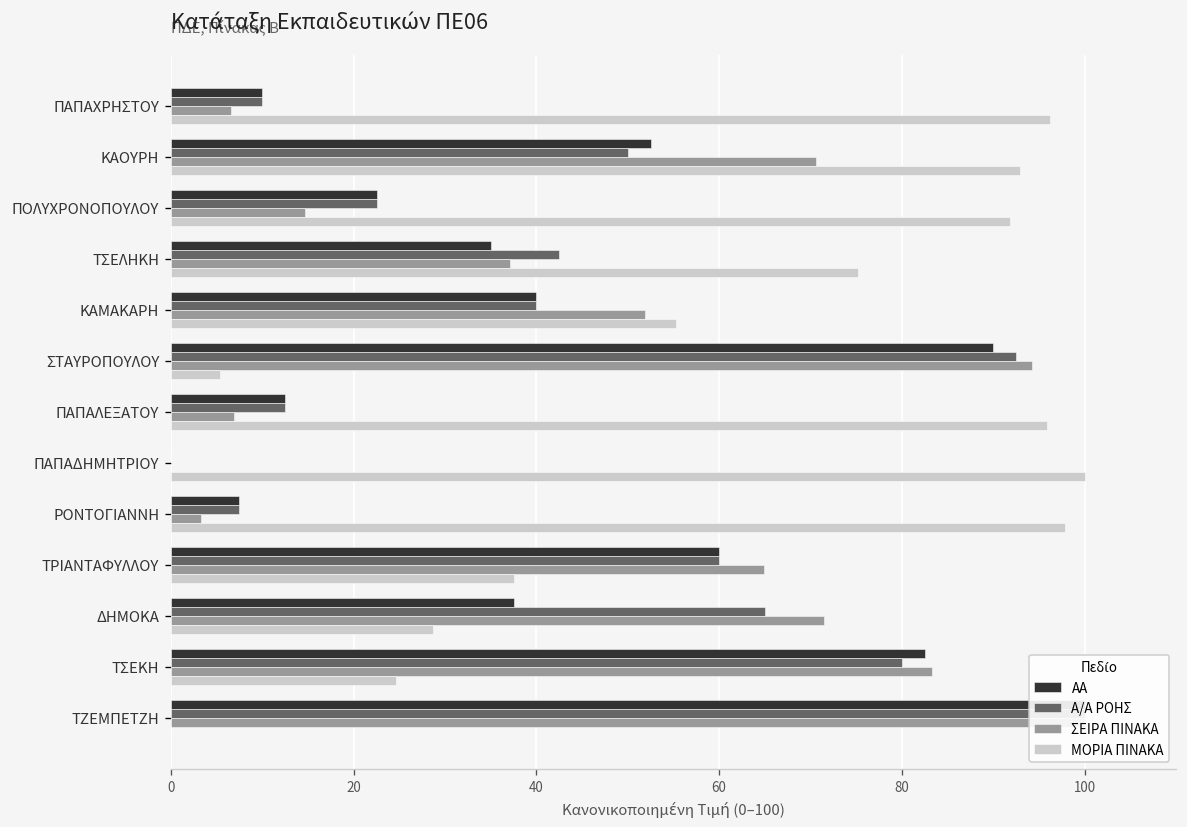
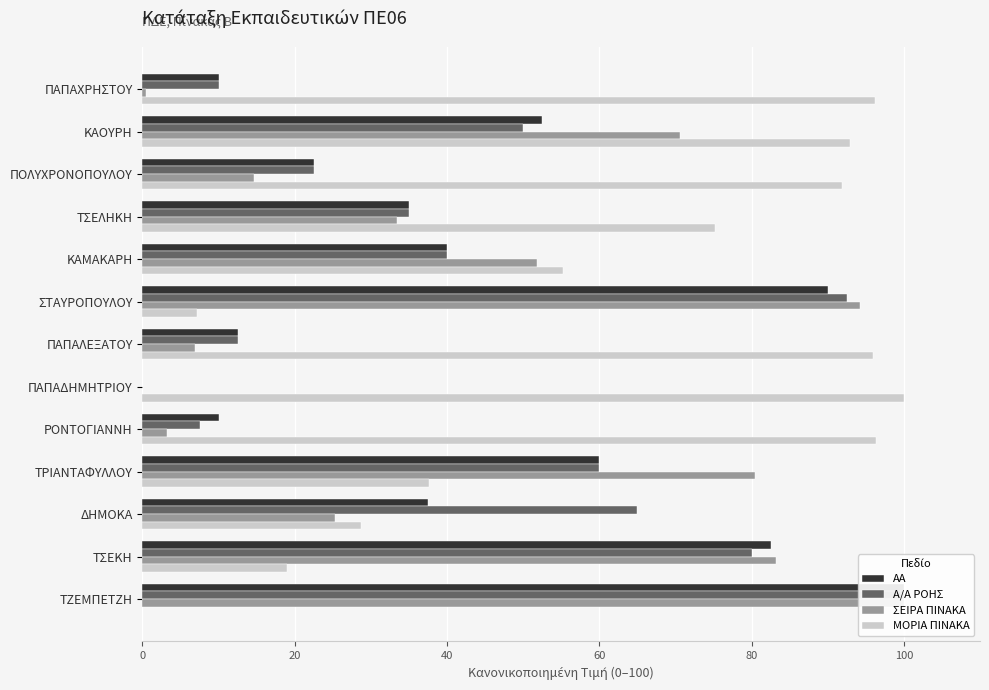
  {
    "ΑΑ": {
      "ΠΑΠΑΧΡΗΣΤΟΥ": 10,
      "ΚΑΟΥΡΗ": 53,
      "ΠΟΛΥΧΡΟΝΟΠΟΥΛΟΥ": 23,
      "ΤΣΕΛΗΚΗ": 35,
      "ΚΑΜΑΚΑΡΗ": 40,
      "ΣΤΑΥΡΟΠΟΥΛΟΥ": 90,
      "ΠΑΠΑΛΕΞΑΤΟΥ": 13,
      "ΠΑΠΑΔΗΜΗΤΡΙΟΥ": 0,
-     "ΡΟΝΤΟΓΙΑΝΝΗ": 8,
+     "ΡΟΝΤΟΓΙΑΝΝΗ": 10,
      "ΤΡΙΑΝΤΑΦΥΛΛΟΥ": 60,
      "ΔΗΜΟΚΑ": 38,
      "ΤΣΕΚΗ": 83
    },
    "Α/Α ΡΟΗΣ": {
      "ΠΑΠΑΧΡΗΣΤΟΥ": 10,
      "ΚΑΟΥΡΗ": 50,
      "ΠΟΛΥΧΡΟΝΟΠΟΥΛΟΥ": 23,
-     "ΤΣΕΛΗΚΗ": 43,
+     "ΤΣΕΛΗΚΗ": 35,
      "ΚΑΜΑΚΑΡΗ": 40,
      "ΣΤΑΥΡΟΠΟΥΛΟΥ": 93,
      "ΠΑΠΑΛΕΞΑΤΟΥ": 13,
      "ΠΑΠΑΔΗΜΗΤΡΙΟΥ": 0,
      "ΡΟΝΤΟΓΙΑΝΝΗ": 8,
      "ΤΡΙΑΝΤΑΦΥΛΛΟΥ": 60,
      "ΔΗΜΟΚΑ": 65,
      "ΤΣΕΚΗ": 80
    },
    "ΣΕΙΡΑ ΠΙΝΑΚΑ": {
-     "ΠΑΠΑΧΡΗΣΤΟΥ": 7,
+     "ΠΑΠΑΧΡΗΣΤΟΥ": 0,
      "ΚΑΟΥΡΗ": 71,
      "ΠΟΛΥΧΡΟΝΟΠΟΥΛΟΥ": 15,
-     "ΤΣΕΛΗΚΗ": 37,
+     "ΤΣΕΛΗΚΗ": 33,
      "ΚΑΜΑΚΑΡΗ": 52,
      "ΣΤΑΥΡΟΠΟΥΛΟΥ": 94,
      "ΠΑΠΑΛΕΞΑΤΟΥ": 7,
      "ΠΑΠΑΔΗΜΗΤΡΙΟΥ": 0,
      "ΡΟΝΤΟΓΙΑΝΝΗ": 3,
-     "ΤΡΙΑΝΤΑΦΥΛΛΟΥ": 65,
-     "ΔΗΜΟΚΑ": 71,
+     "ΤΡΙΑΝΤΑΦΥΛΛΟΥ": 80,
+     "ΔΗΜΟΚΑ": 25,
      "ΤΣΕΚΗ": 83
    },
    "ΜΟΡΙΑ ΠΙΝΑΚΑ": {
      "ΠΑΠΑΧΡΗΣΤΟΥ": 96,
      "ΚΑΟΥΡΗ": 93,
      "ΠΟΛΥΧΡΟΝΟΠΟΥΛΟΥ": 92,
      "ΤΣΕΛΗΚΗ": 75,
      "ΚΑΜΑΚΑΡΗ": 55,
-     "ΣΤΑΥΡΟΠΟΥΛΟΥ": 5,
+     "ΣΤΑΥΡΟΠΟΥΛΟΥ": 7,
      "ΠΑΠΑΛΕΞΑΤΟΥ": 96,
      "ΠΑΠΑΔΗΜΗΤΡΙΟΥ": 100,
-     "ΡΟΝΤΟΓΙΑΝΝΗ": 98,
+     "ΡΟΝΤΟΓΙΑΝΝΗ": 96,
      "ΤΡΙΑΝΤΑΦΥΛΛΟΥ": 38,
      "ΔΗΜΟΚΑ": 29,
-     "ΤΣΕΚΗ": 25,
+     "ΤΣΕΚΗ": 19,
      "ΤΖΕΜΠΕΤΖΗ": 0
    }
  }
